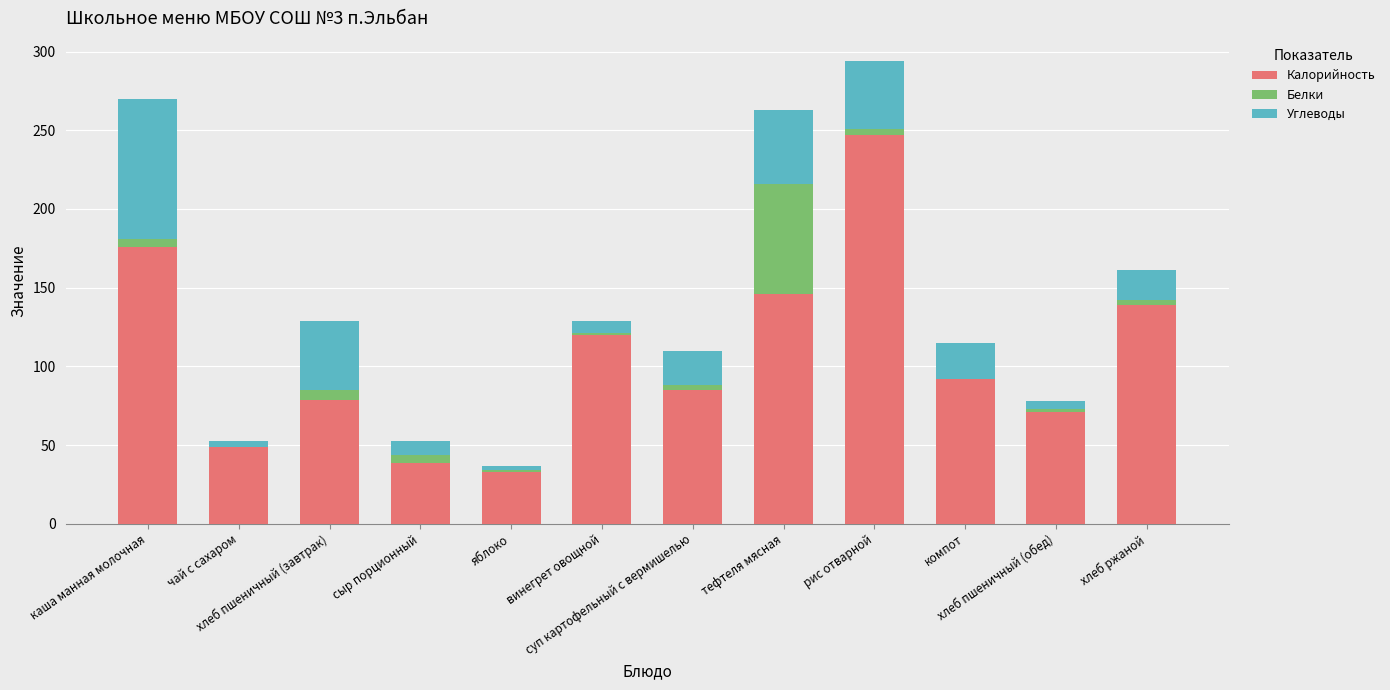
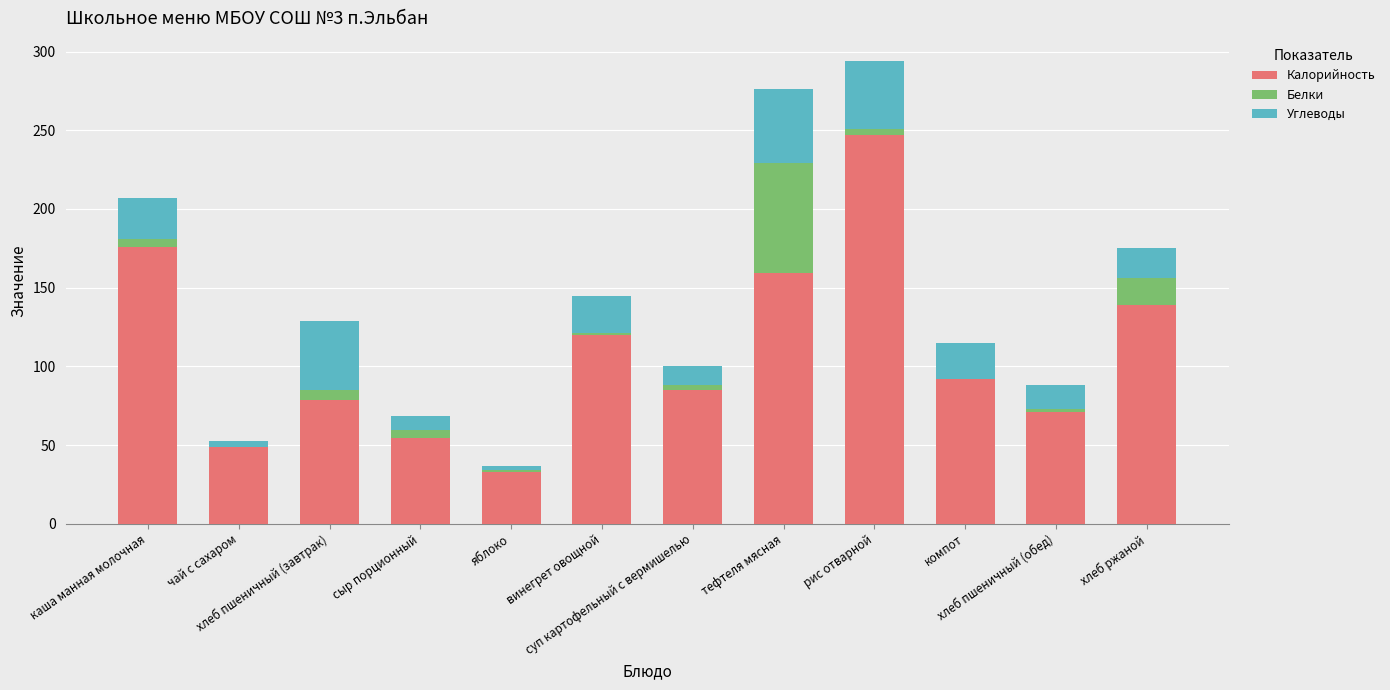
  {
    "Калорийность": {
      "каша манная молочная": 176,
      "чай с сахаром": 49,
      "хлеб пшеничный (завтрак)": 79,
-     "сыр порционный": 38,
+     "сыр порционный": 55,
      "яблоко": 33,
      "винегрет овощной": 120,
      "суп картофельный с вермишелью": 85,
-     "тефтеля мясная": 146,
+     "тефтеля мясная": 159,
      "рис отварной": 247,
      "компот": 92,
      "хлеб пшеничный (обед)": 71,
      "хлеб ржаной": 139
    },
    "Белки": {
      "каша манная молочная": 5,
      "чай с сахаром": 0,
      "хлеб пшеничный (завтрак)": 6,
      "сыр порционный": 5,
      "суп картофельный с вермишелью": 3,
      "тефтеля мясная": 70,
      "рис отварной": 4,
      "компот": 0,
      "хлеб пшеничный (обед)": 2,
-     "хлеб ржаной": 3
+     "хлеб ржаной": 17
    },
    "Углеводы": {
-     "каша манная молочная": 89,
+     "каша манная молочная": 26,
      "чай с сахаром": 4,
      "хлеб пшеничный (завтрак)": 44,
      "сыр порционный": 9,
      "яблоко": 3,
-     "винегрет овощной": 8,
-     "суп картофельный с вермишелью": 22,
+     "винегрет овощной": 24,
+     "суп картофельный с вермишелью": 12,
      "тефтеля мясная": 47,
      "рис отварной": 43,
      "компот": 23,
-     "хлеб пшеничный (обед)": 5,
+     "хлеб пшеничный (обед)": 15,
      "хлеб ржаной": 19
    }
  }
